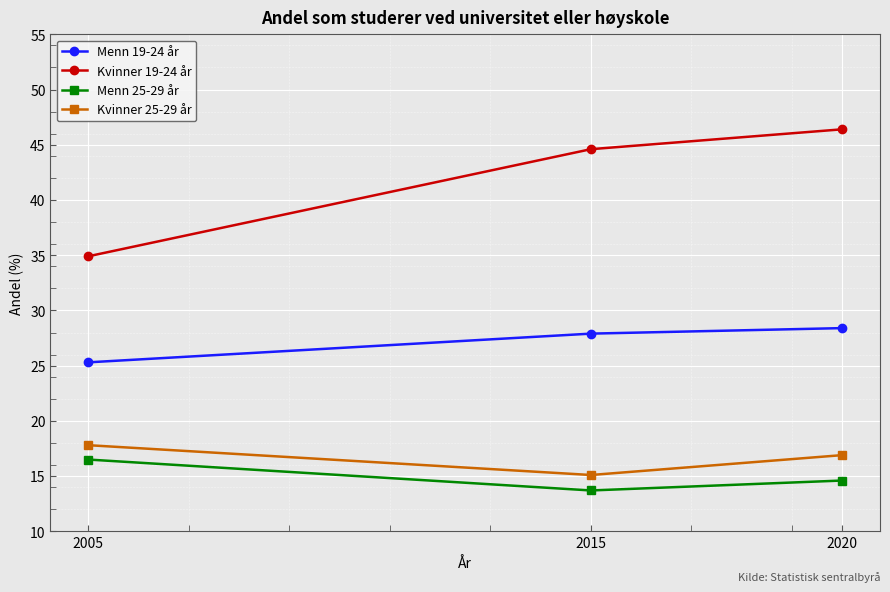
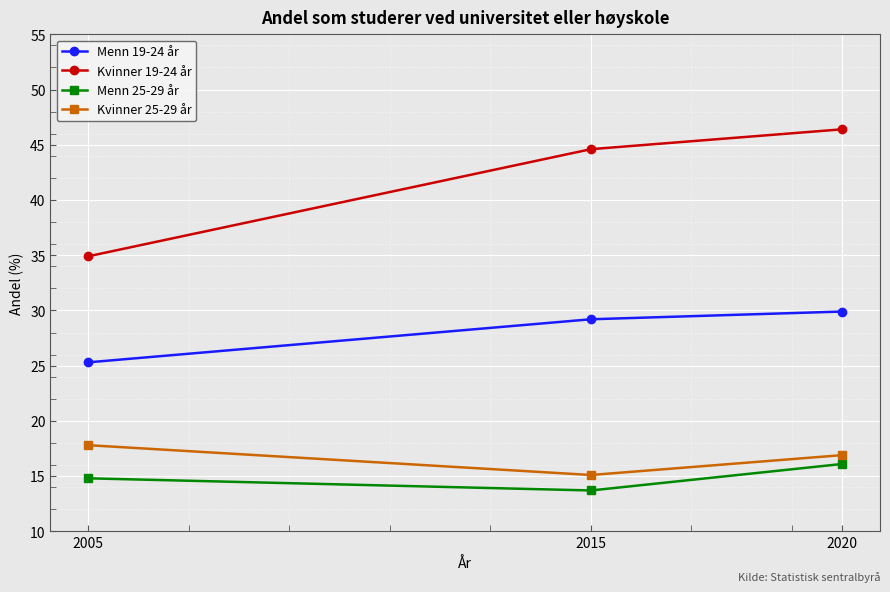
  {
    "Menn 19-24 år": {
      "2005": 25.3,
-     "2015": 27.9,
-     "2020": 28.4
+     "2015": 29.2,
+     "2020": 29.9
    },
    "Kvinner 19-24 år": {
      "2005": 34.9,
      "2015": 44.6,
      "2020": 46.4
    },
    "Menn 25-29 år": {
-     "2005": 16.5,
+     "2005": 14.8,
      "2015": 13.7,
-     "2020": 14.6
+     "2020": 16.1
    },
    "Kvinner 25-29 år": {
      "2005": 17.8,
      "2015": 15.1,
      "2020": 16.9
    }
  }
